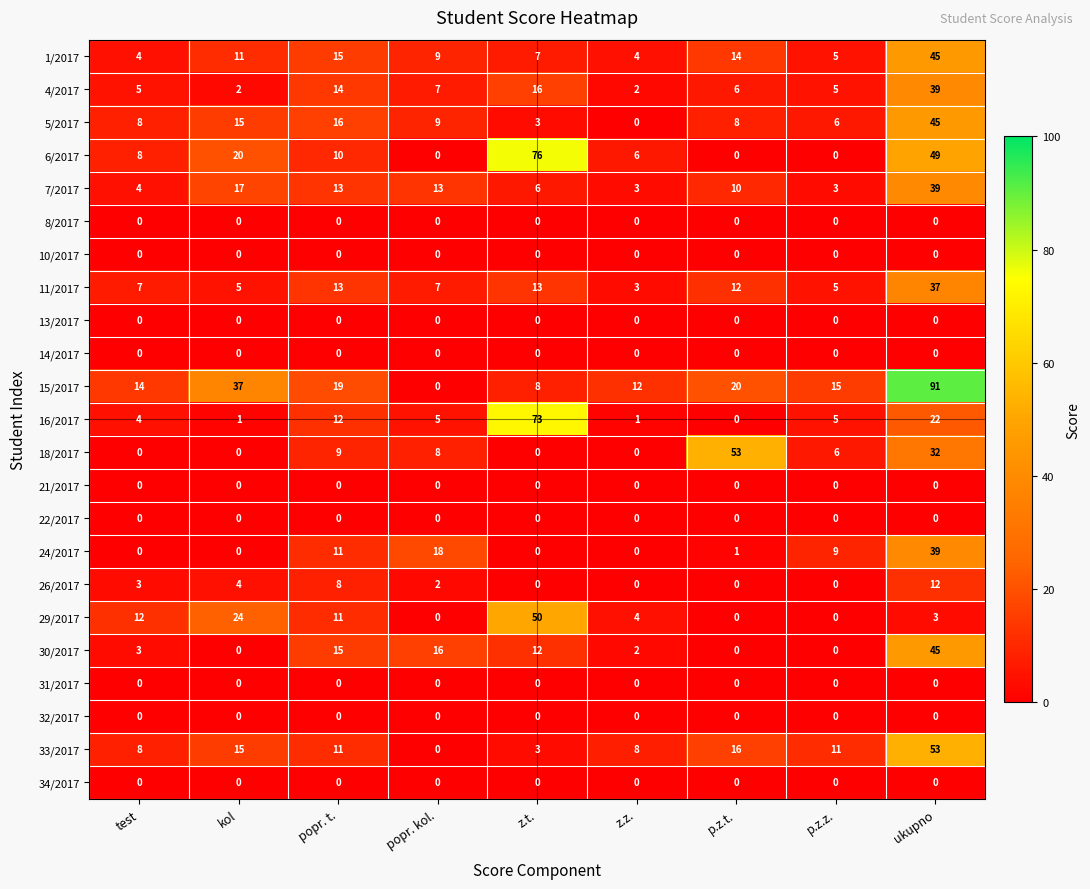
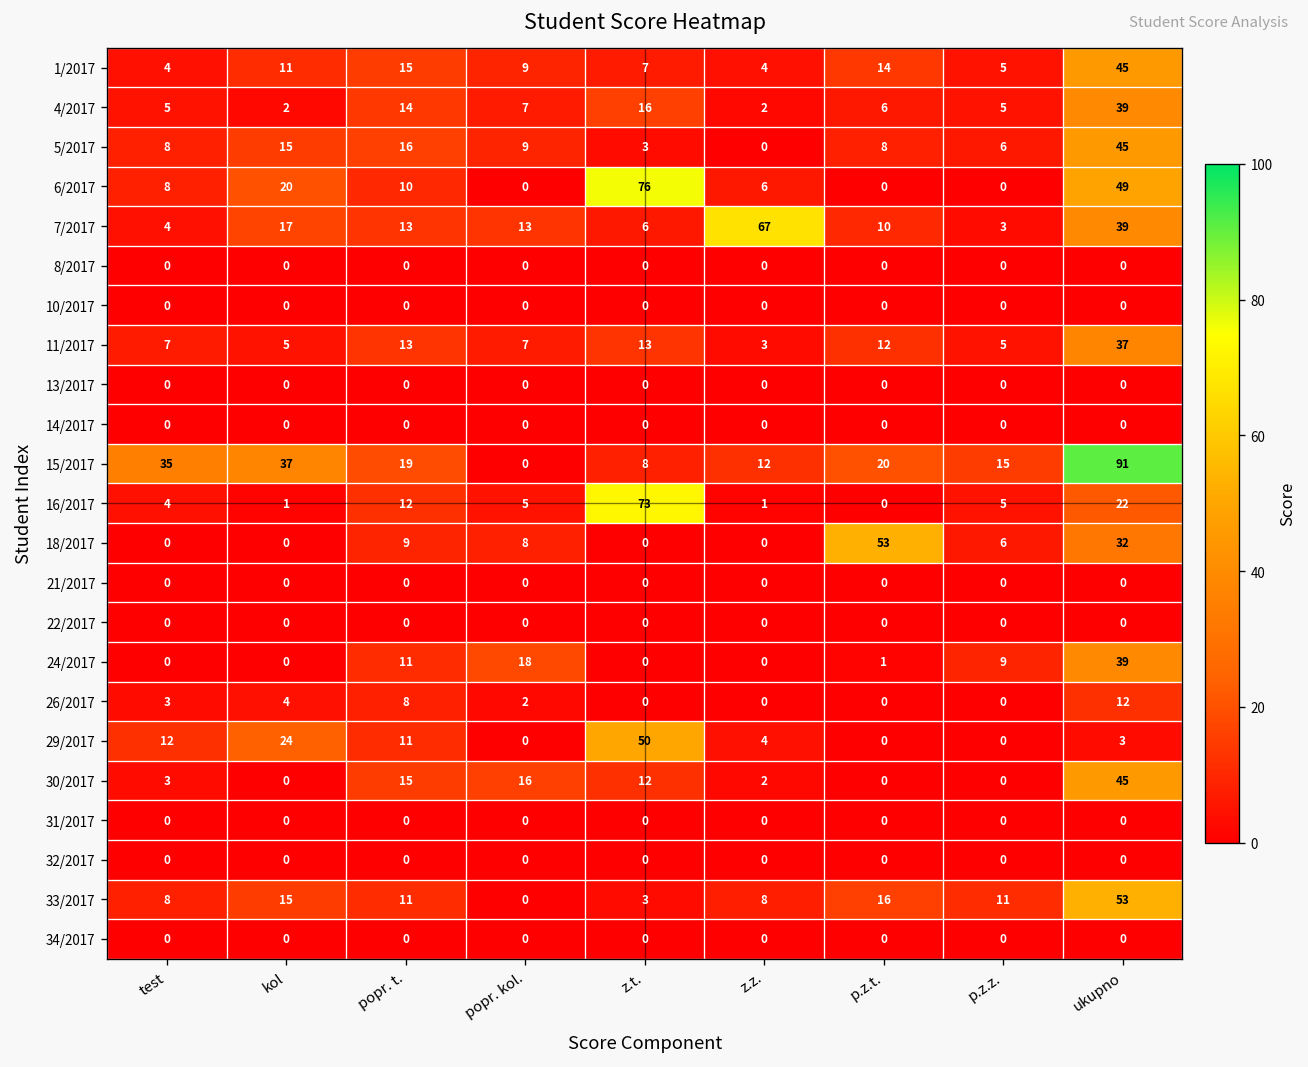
  {
    "7/2017": {
      "test": 4,
      "kol": 17,
      "popr. t.": 13,
      "popr. kol.": 13,
      "z.t.": 6,
-     "z.z.": 3,
+     "z.z.": 67,
      "p.z.t.": 10,
      "p.z.z.": 3,
      "ukupno": 39
    },
    "15/2017": {
-     "test": 14,
+     "test": 35,
      "kol": 37,
      "popr. t.": 19,
      "popr. kol.": 0,
      "z.t.": 8,
      "z.z.": 12,
      "p.z.t.": 20,
      "p.z.z.": 15,
      "ukupno": 91
    }
  }
